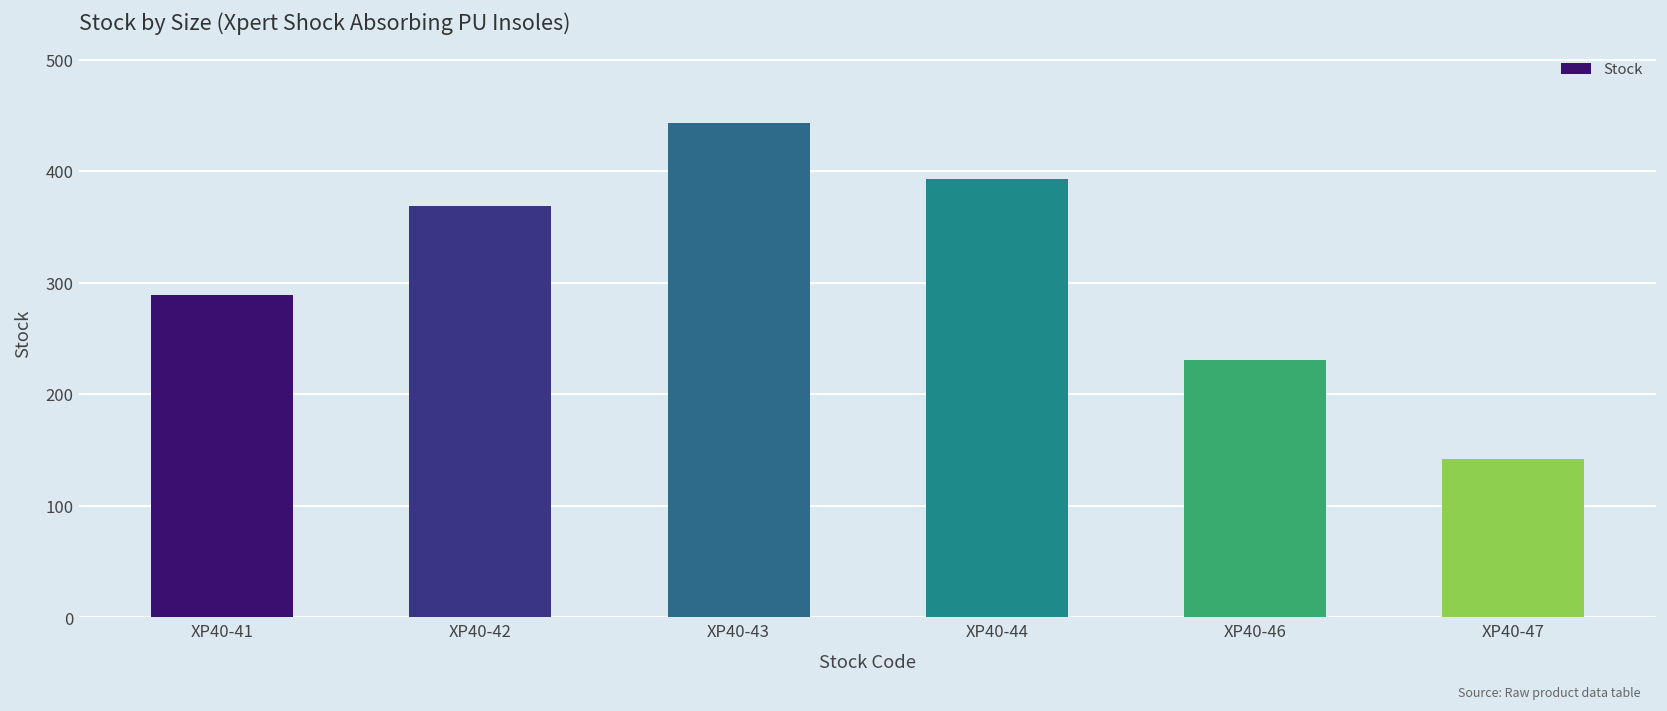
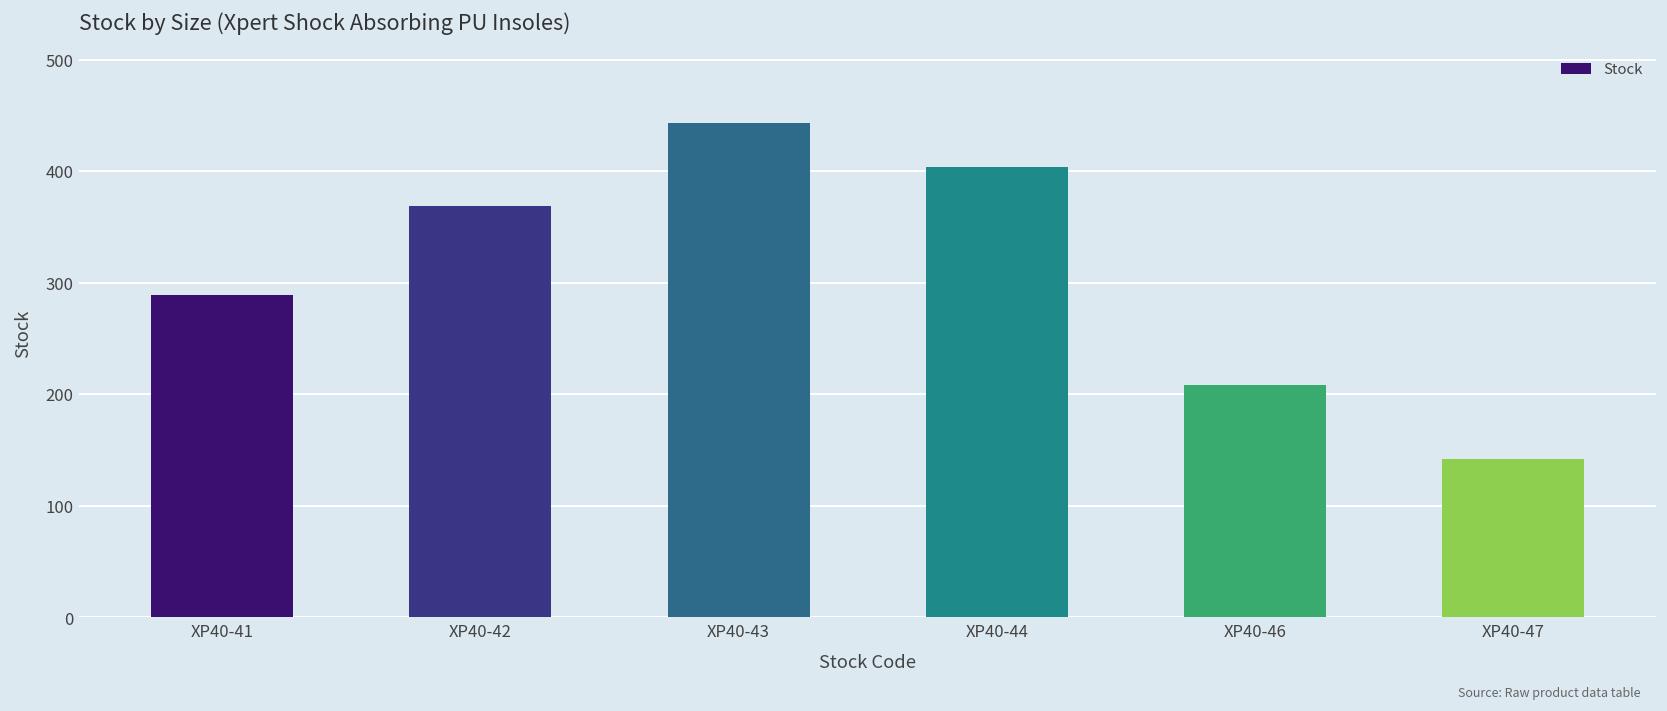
  {
    "XP40-41": 290,
    "XP40-42": 370,
    "XP40-43": 440,
-   "XP40-44": 390,
-   "XP40-46": 230,
+   "XP40-44": 400,
+   "XP40-46": 210,
    "XP40-47": 140
  }
